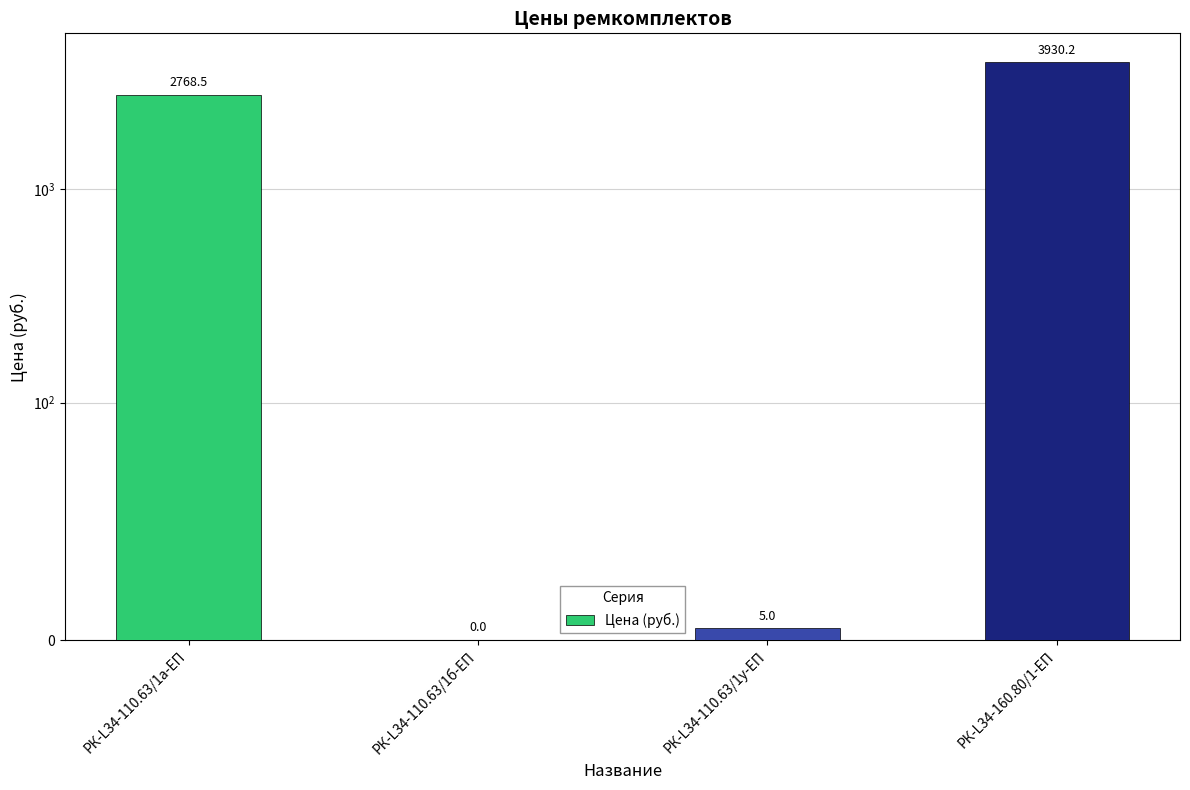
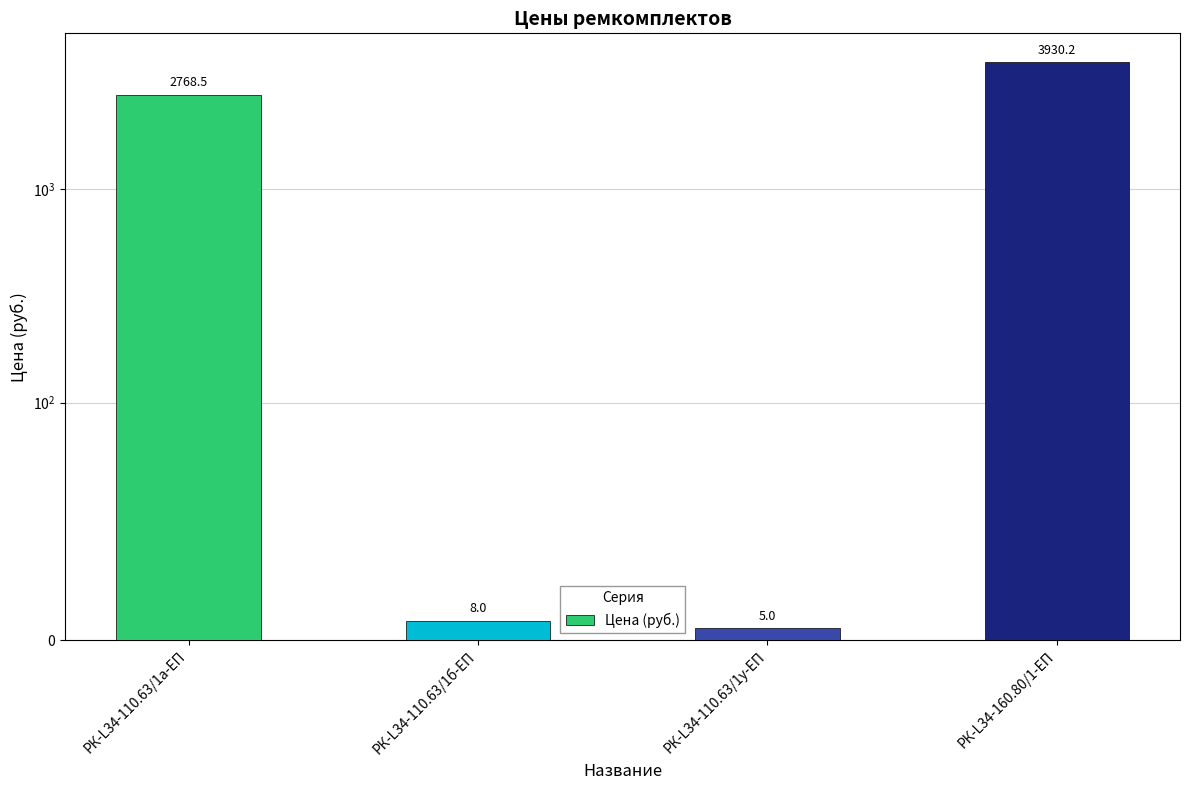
  {
    "РК-L34-110.63/1а-ЕП": 2768.5,
-   "РК-L34-110.63/1б-ЕП": 0.0,
+   "РК-L34-110.63/1б-ЕП": 8.0,
    "РК-L34-110.63/1у-ЕП": 5.0,
    "РК-L34-160.80/1-ЕП": 3930.2
  }
